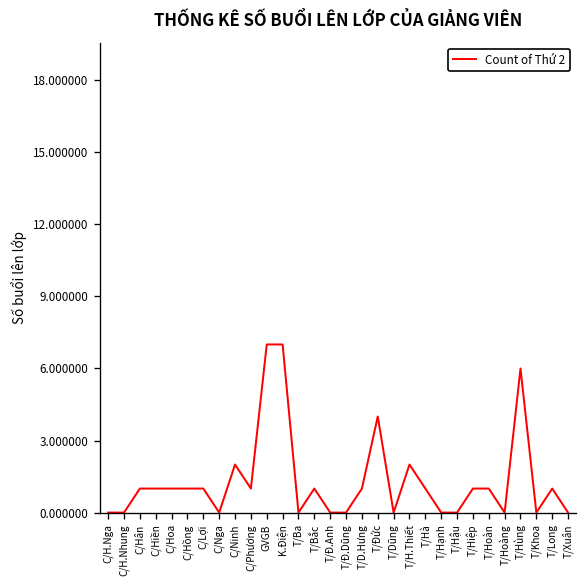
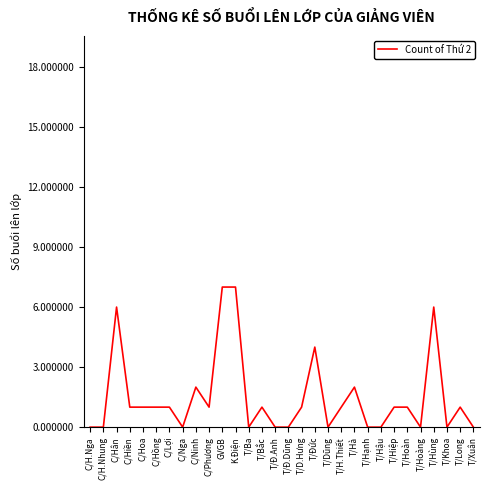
  {
    "C/H.Nga": 0,
    "C/H.Nhung": 0,
-   "C/Hân": 1,
+   "C/Hân": 6,
    "C/Hiền": 1,
    "C/Hoa": 1,
    "C/Hồng": 1,
    "C/Lợi": 1,
    "C/Nga": 0,
    "C/Ninh": 2,
    "C/Phương": 1,
    "GVGB": 7,
    "K.Điện": 7,
    "T/Ba": 0,
    "T/Bắc": 1,
    "T/Đ.Anh": 0,
    "T/Đ.Dũng": 0,
    "T/D.Hưng": 1,
    "T/Đức": 4,
    "T/Dũng": 0,
-   "T/H.Thiết": 2,
-   "T/Hà": 1,
+   "T/H.Thiết": 1,
+   "T/Hà": 2,
    "T/Hạnh": 0,
    "T/Hậu": 0,
    "T/Hiệp": 1,
    "T/Hoàn": 1,
    "T/Hoàng": 0,
    "T/Hùng": 6,
    "T/Khoa": 0,
    "T/Long": 1,
    "T/Xuân": 0
  }
